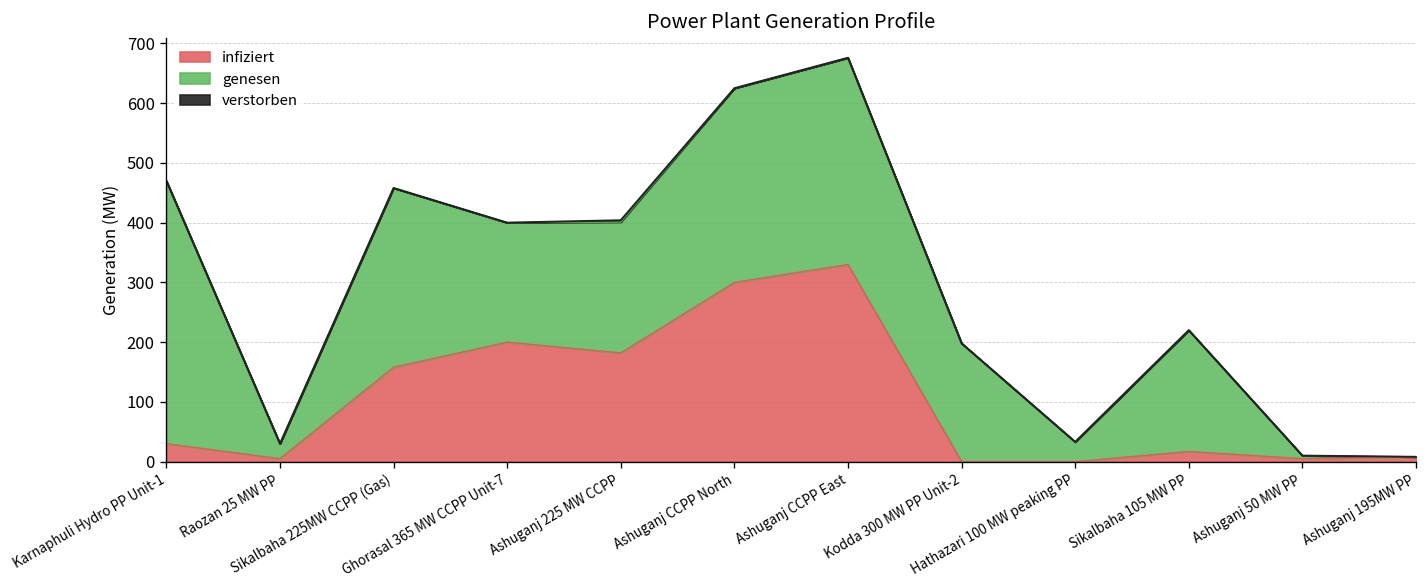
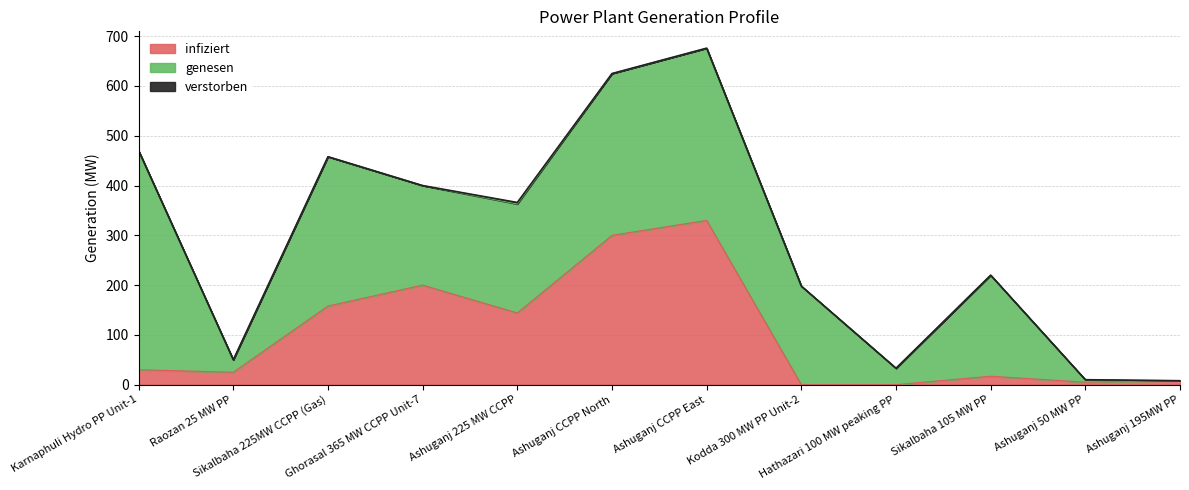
  {
    "infiziert": {
      "Karnaphuli Hydro PP Unit-1": 30,
-     "Raozan 25 MW PP": 10,
+     "Raozan 25 MW PP": 30,
      "Sikalbaha 225MW CCPP (Gas)": 160,
      "Ghorasal 365 MW CCPP Unit-7": 200,
-     "Ashuganj 225 MW CCPP": 180,
+     "Ashuganj 225 MW CCPP": 140,
      "Ashuganj CCPP North": 300,
      "Ashuganj CCPP East": 330,
      "Kodda 300 MW PP Unit-2": 0,
      "Hathazari 100 MW peaking PP": 0,
      "Sikalbaha 105 MW PP": 20
    }
  }
